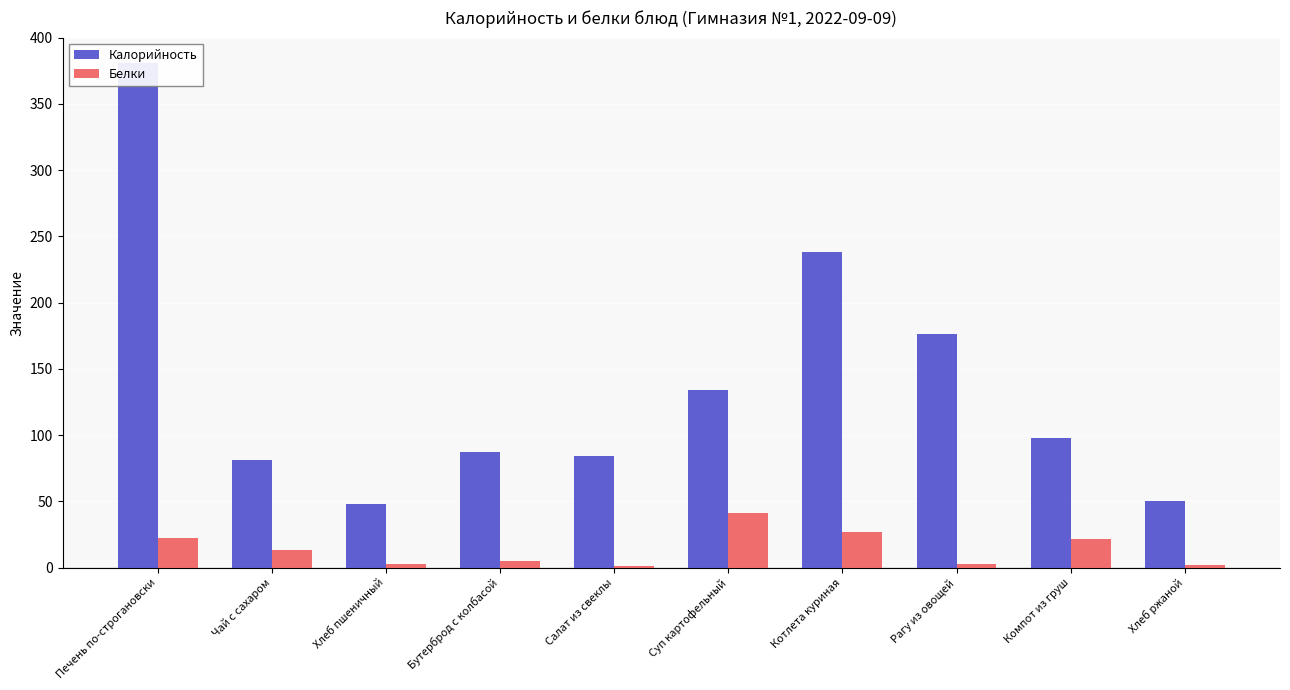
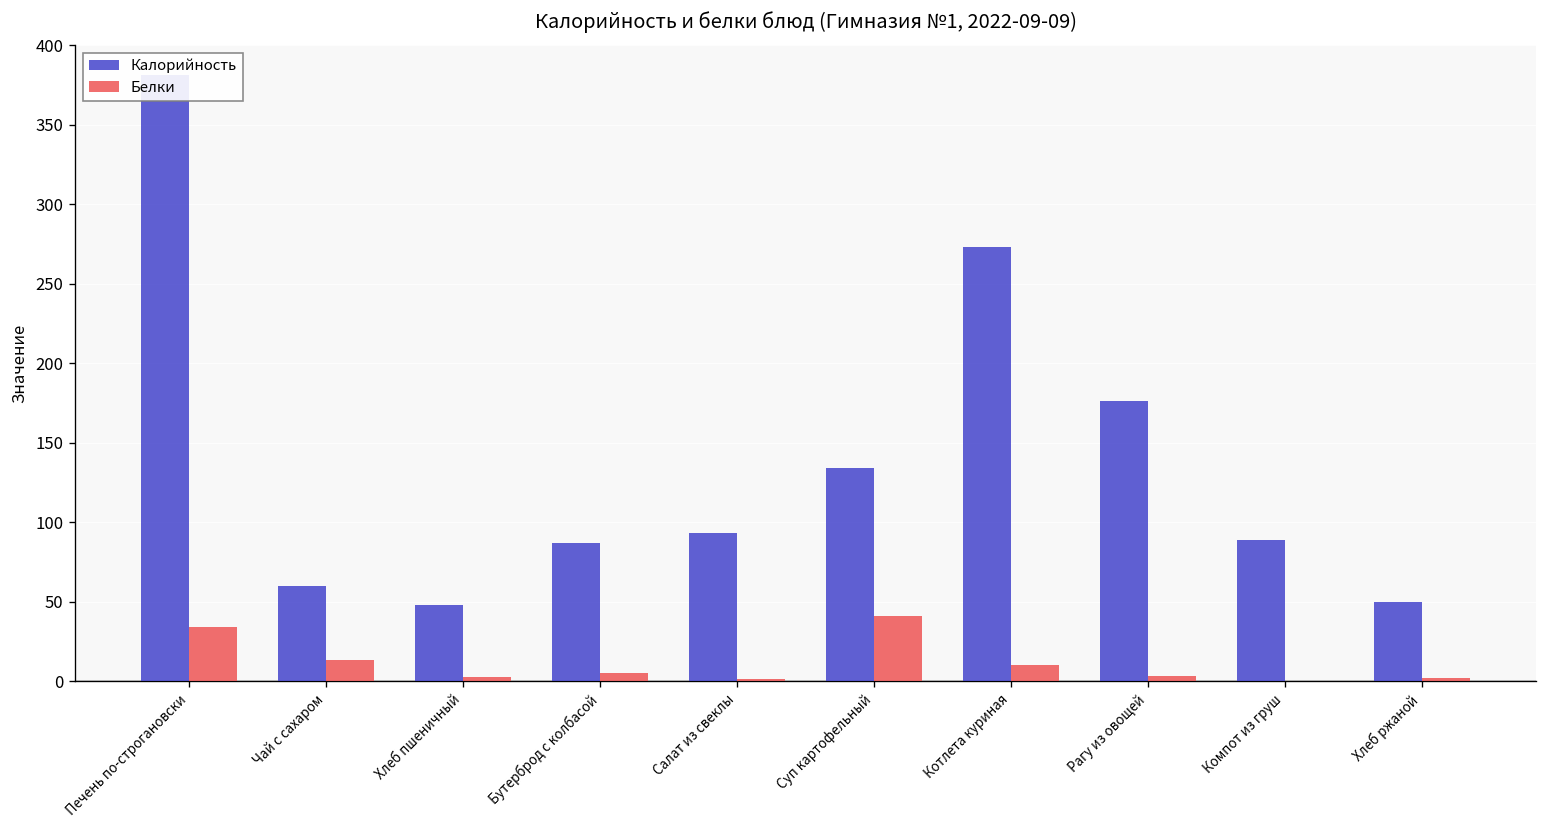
  {
    "Калорийность": {
-     "Чай с сахаром": 81,
+     "Чай с сахаром": 60,
      "Хлеб пшеничный": 48,
      "Бутерброд с колбасой": 87,
-     "Салат из свеклы": 84,
+     "Салат из свеклы": 93,
      "Суп картофельный": 134,
-     "Котлета куриная": 238,
+     "Котлета куриная": 273,
      "Рагу из овощей": 176,
-     "Компот из груш": 98,
+     "Компот из груш": 89,
      "Хлеб ржаной": 50
    },
    "Белки": {
-     "Печень по-строгановски": 22,
+     "Печень по-строгановски": 34,
      "Чай с сахаром": 13,
      "Хлеб пшеничный": 2,
      "Бутерброд с колбасой": 5,
      "Суп картофельный": 41,
-     "Котлета куриная": 27,
+     "Котлета куриная": 10,
      "Рагу из овощей": 3,
-     "Компот из груш": 22,
+     "Компот из груш": 0,
      "Хлеб ржаной": 2
    }
  }
